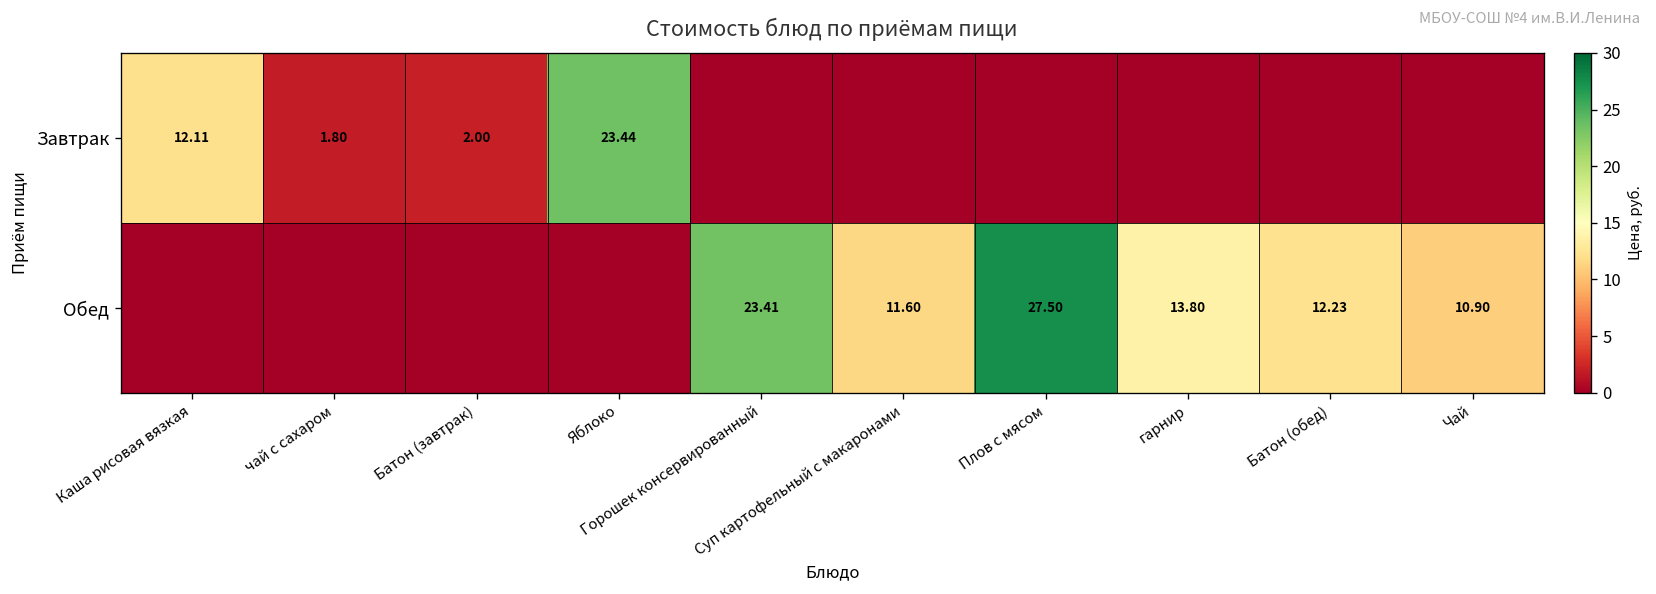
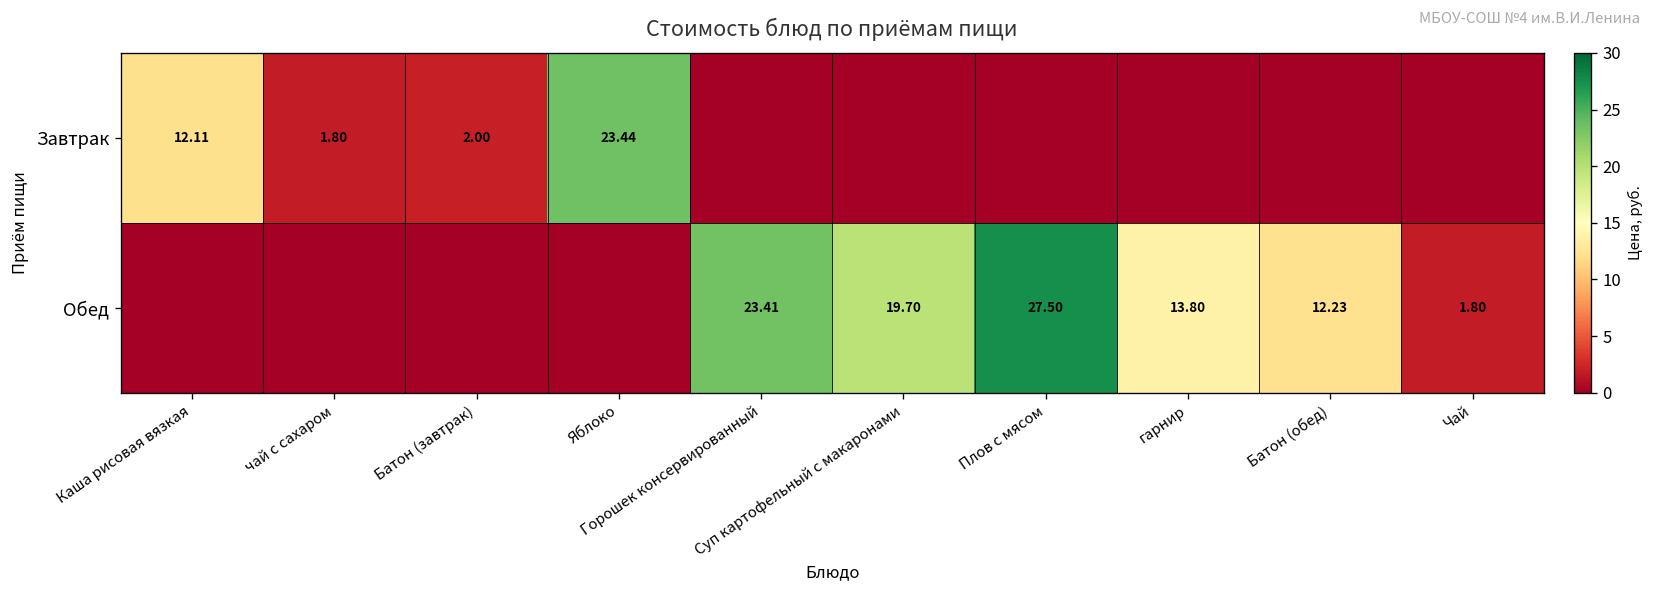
  {
    "Завтрак": {
      "Каша рисовая вязкая": 12.11,
      "чай с сахаром": 1.80,
      "Батон (завтрак)": 2.00,
      "Яблоко": 23.44
    },
    "Обед": {
      "Горошек консервированный": 23.41,
-     "Суп картофельный с макаронами": 11.60,
+     "Суп картофельный с макаронами": 19.70,
      "Плов с мясом": 27.50,
      "гарнир": 13.80,
      "Батон (обед)": 12.23,
-     "Чай": 10.90
+     "Чай": 1.80
    }
  }
